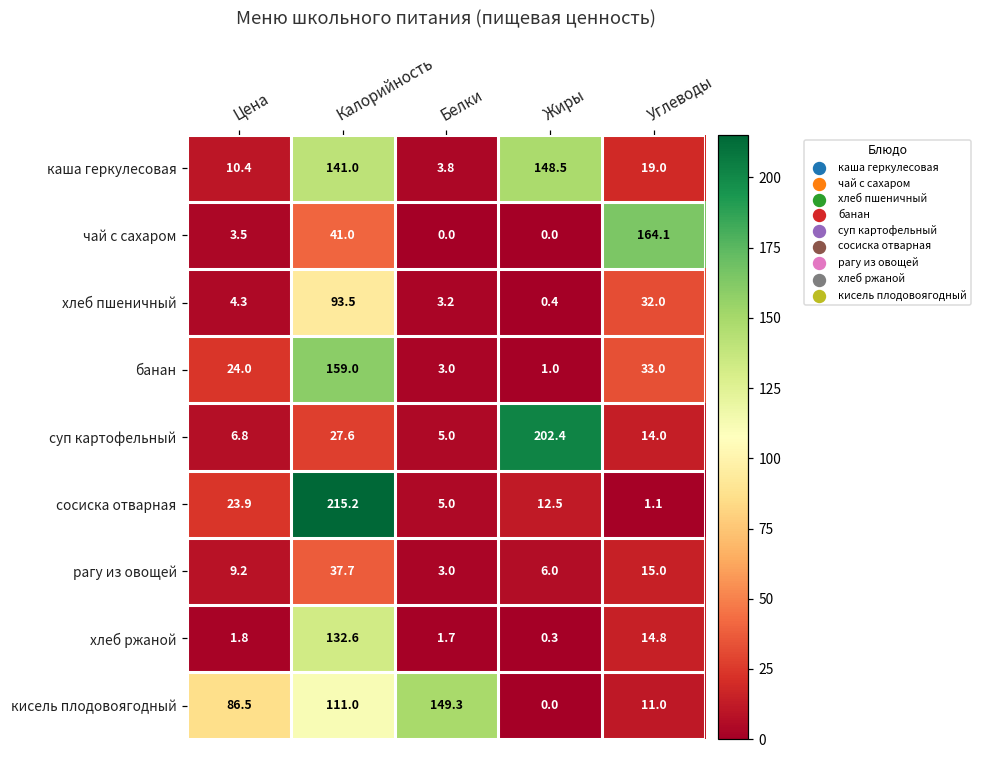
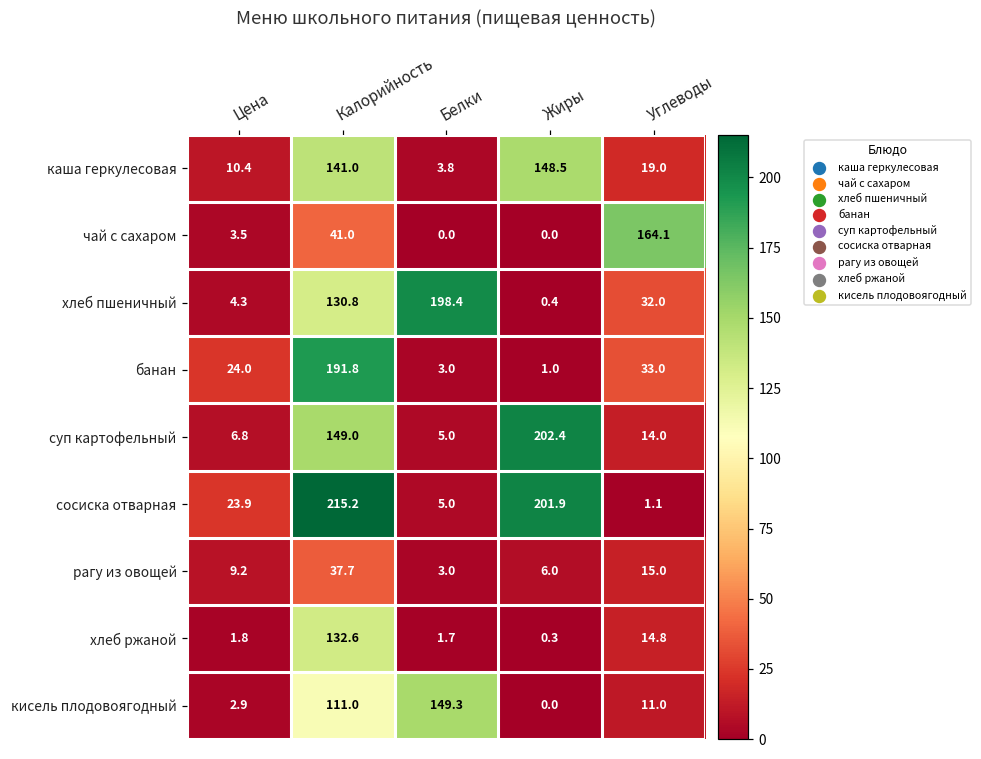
  {
    "каша геркулесовая": {
      "Цена": 10.4,
      "Калорийность": 141.0,
      "Белки": 3.8,
      "Жиры": 148.5,
      "Углеводы": 19.0
    },
    "чай с сахаром": {
      "Цена": 3.5,
      "Калорийность": 41.0,
      "Белки": 0.0,
      "Жиры": 0.0,
      "Углеводы": 164.1
    },
    "хлеб пшеничный": {
      "Цена": 4.3,
-     "Калорийность": 93.5,
-     "Белки": 3.2,
+     "Калорийность": 130.8,
+     "Белки": 198.4,
      "Жиры": 0.4,
      "Углеводы": 32.0
    },
    "банан": {
      "Цена": 24.0,
-     "Калорийность": 159.0,
+     "Калорийность": 191.8,
      "Белки": 3.0,
      "Жиры": 1.0,
      "Углеводы": 33.0
    },
    "суп картофельный": {
      "Цена": 6.8,
-     "Калорийность": 27.6,
+     "Калорийность": 149.0,
      "Белки": 5.0,
      "Жиры": 202.4,
      "Углеводы": 14.0
    },
    "сосиска отварная": {
      "Цена": 23.9,
      "Калорийность": 215.2,
      "Белки": 5.0,
-     "Жиры": 12.5,
+     "Жиры": 201.9,
      "Углеводы": 1.1
    },
    "рагу из овощей": {
      "Цена": 9.2,
      "Калорийность": 37.7,
      "Белки": 3.0,
      "Жиры": 6.0,
      "Углеводы": 15.0
    },
    "хлеб ржаной": {
      "Цена": 1.8,
      "Калорийность": 132.6,
      "Белки": 1.7,
      "Жиры": 0.3,
      "Углеводы": 14.8
    },
    "кисель плодовоягодный": {
-     "Цена": 86.5,
+     "Цена": 2.9,
      "Калорийность": 111.0,
      "Белки": 149.3,
      "Жиры": 0.0,
      "Углеводы": 11.0
    }
  }
